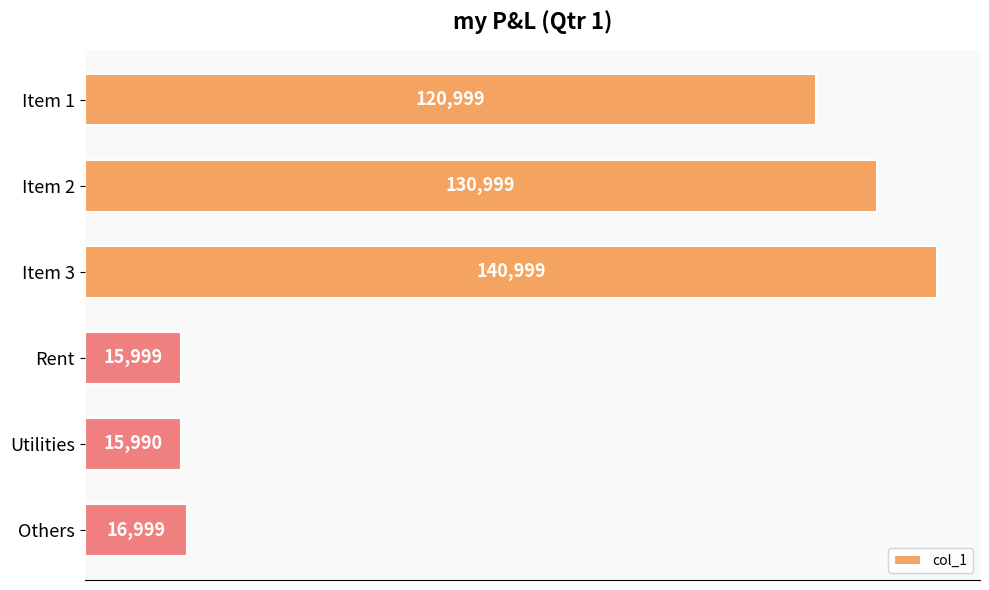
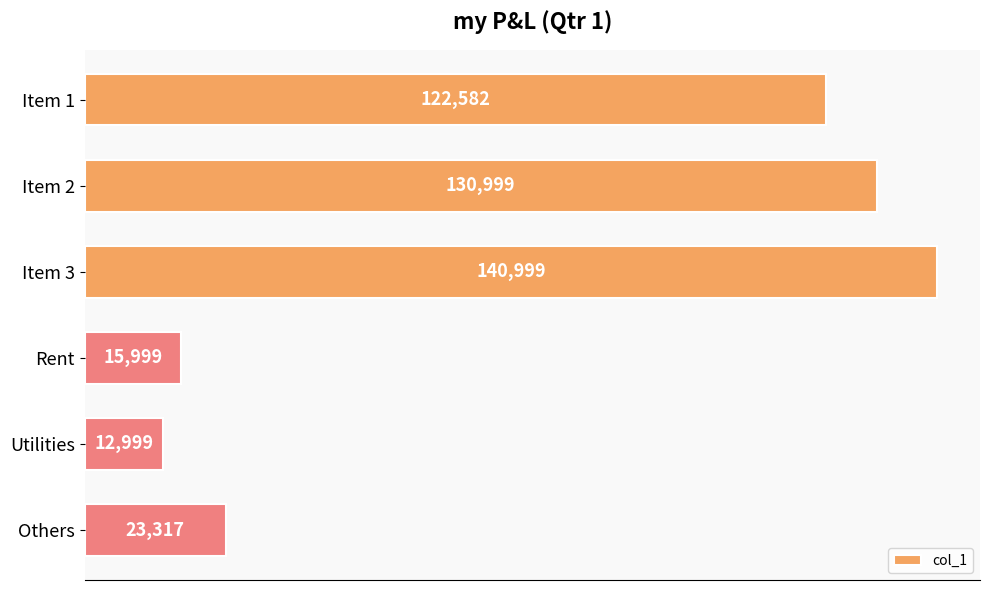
  {
-   "Item 1": "120,999",
+   "Item 1": "122,582",
    "Item 2": "130,999",
    "Item 3": "140,999",
    "Rent": "15,999",
-   "Utilities": "15,990",
-   "Others": "16,999"
+   "Utilities": "12,999",
+   "Others": "23,317"
  }
